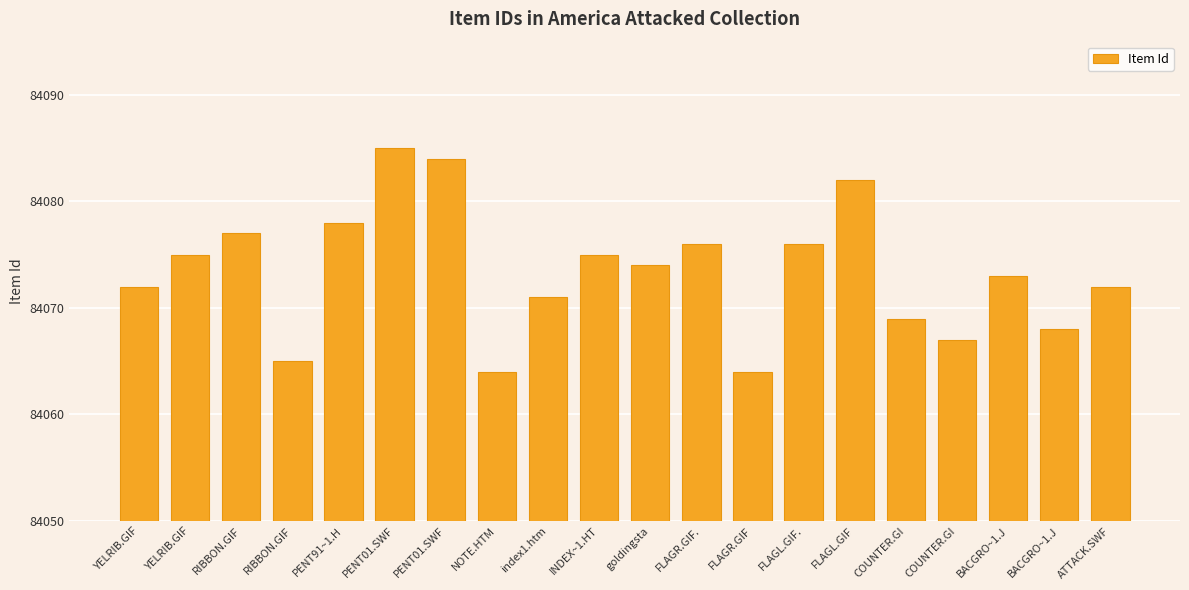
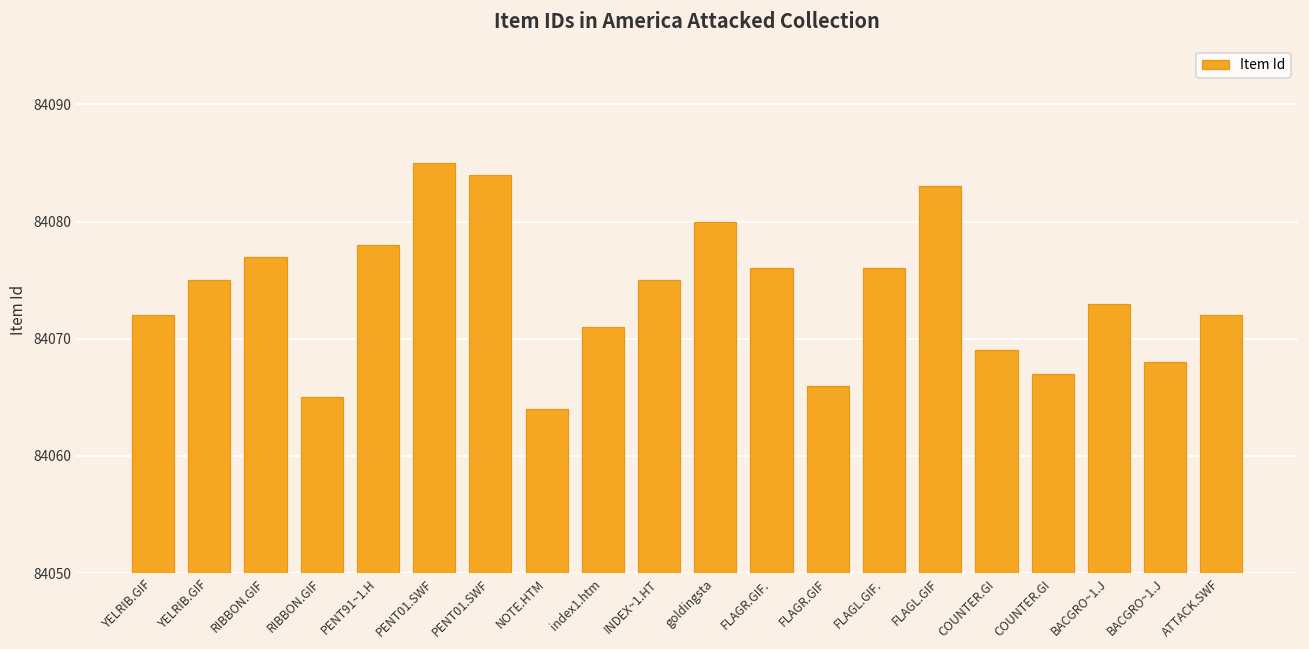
  {
    "PENT91~1.H": 84078,
    "NOTE.HTM": 84064,
    "index1.htm": 84071,
    "INDEX~1.HT": 84075,
-   "goldingsta": 84074,
+   "goldingsta": 84080,
    "FLAGR.GIF.": 84076,
-   "FLAGR.GIF": 84064,
+   "FLAGR.GIF": 84066,
    "FLAGL.GIF.": 84076,
-   "FLAGL.GIF": 84082,
+   "FLAGL.GIF": 84083,
    "ATTACK.SWF": 84072
  }
